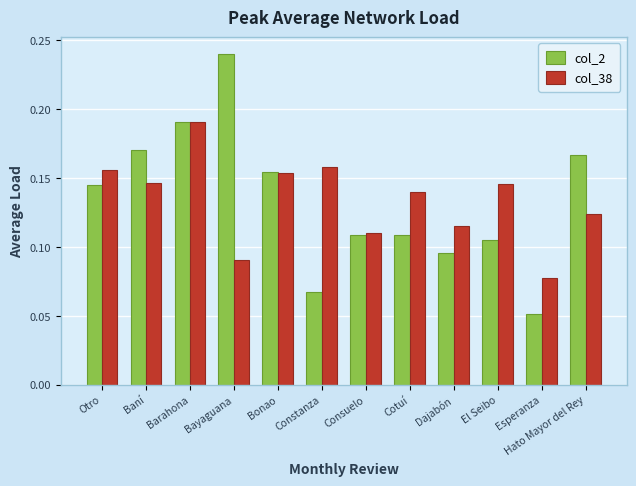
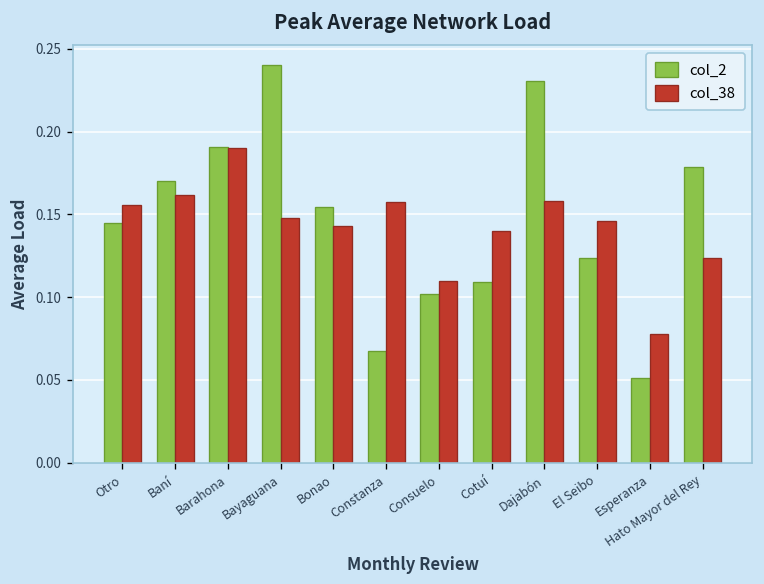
  {
    "col_2": {
      "Otro": 0.145,
      "Baní": 0.170,
      "Barahona": 0.190,
      "Bayaguana": 0.240,
      "Bonao": 0.155,
      "Constanza": 0.068,
-     "Consuelo": 0.108,
+     "Consuelo": 0.102,
      "Cotuí": 0.109,
-     "Dajabón": 0.096,
-     "El Seibo": 0.105,
+     "Dajabón": 0.230,
+     "El Seibo": 0.124,
      "Esperanza": 0.051,
-     "Hato Mayor del Rey": 0.167
+     "Hato Mayor del Rey": 0.179
    },
    "col_38": {
      "Otro": 0.156,
-     "Baní": 0.146,
+     "Baní": 0.161,
      "Barahona": 0.190,
-     "Bayaguana": 0.091,
-     "Bonao": 0.154,
+     "Bayaguana": 0.148,
+     "Bonao": 0.143,
      "Constanza": 0.158,
      "Consuelo": 0.110,
      "Cotuí": 0.140,
-     "Dajabón": 0.115,
+     "Dajabón": 0.158,
      "El Seibo": 0.146,
      "Esperanza": 0.077,
      "Hato Mayor del Rey": 0.124
    }
  }
